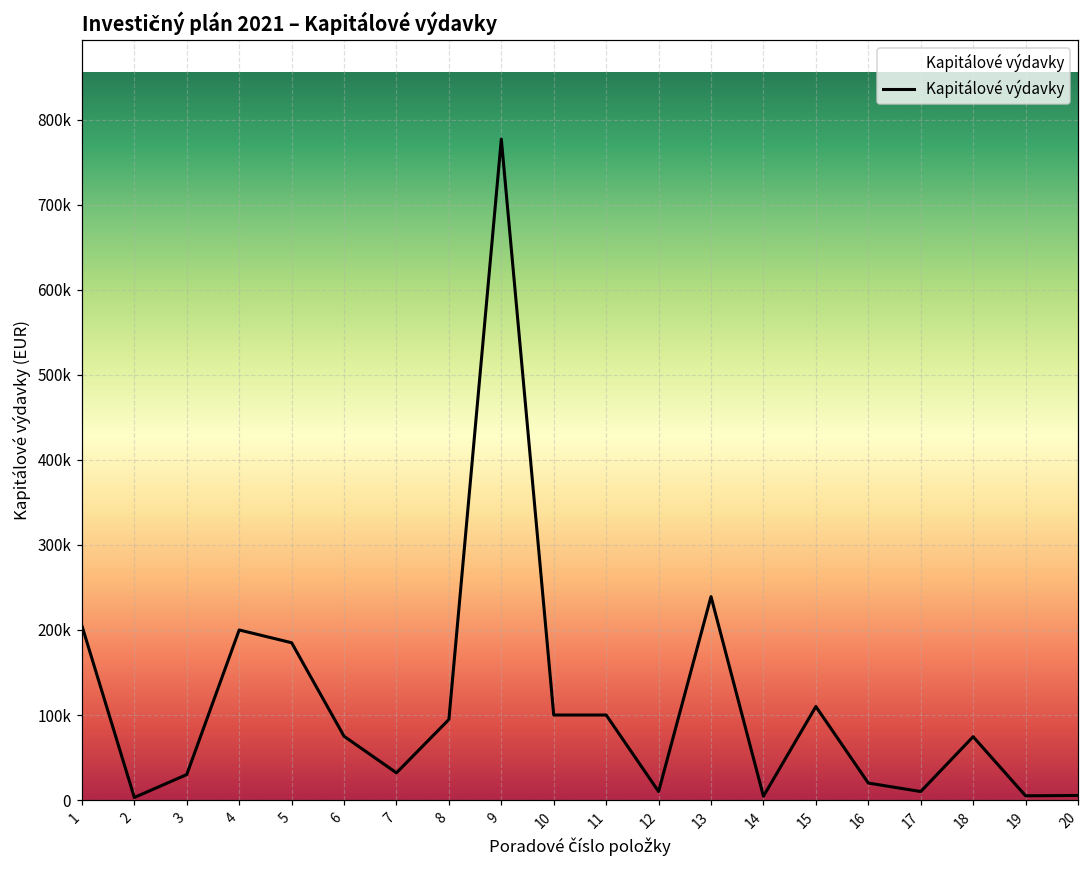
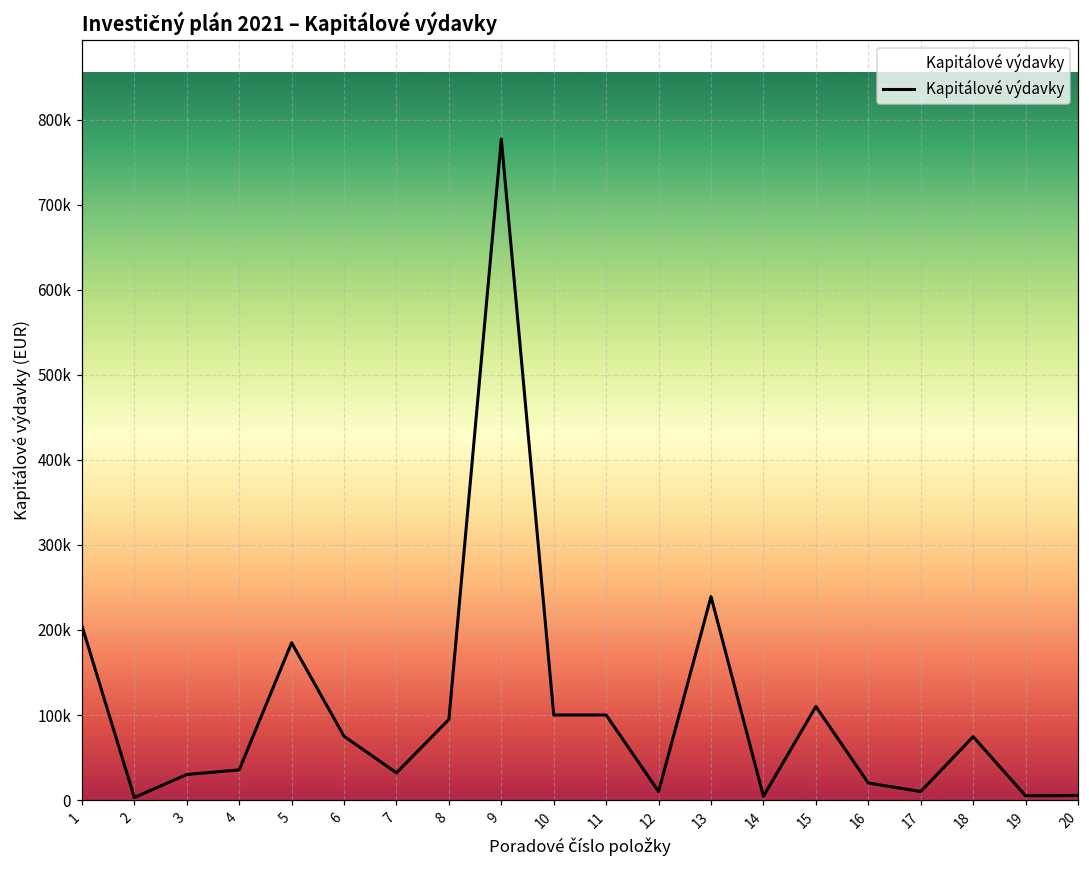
  {
    "1": 210000,
    "2": 0,
    "3": 30000,
-   "4": 200000,
+   "4": 40000,
    "5": 190000,
    "6": 80000,
    "7": 30000,
    "8": 90000,
    "9": 780000,
    "10": 100000,
    "11": 100000,
    "12": 10000,
    "13": 240000,
    "14": 0,
    "15": 110000,
    "16": 20000,
    "17": 10000,
    "18": 70000,
    "19": 10000,
    "20": 10000
  }
